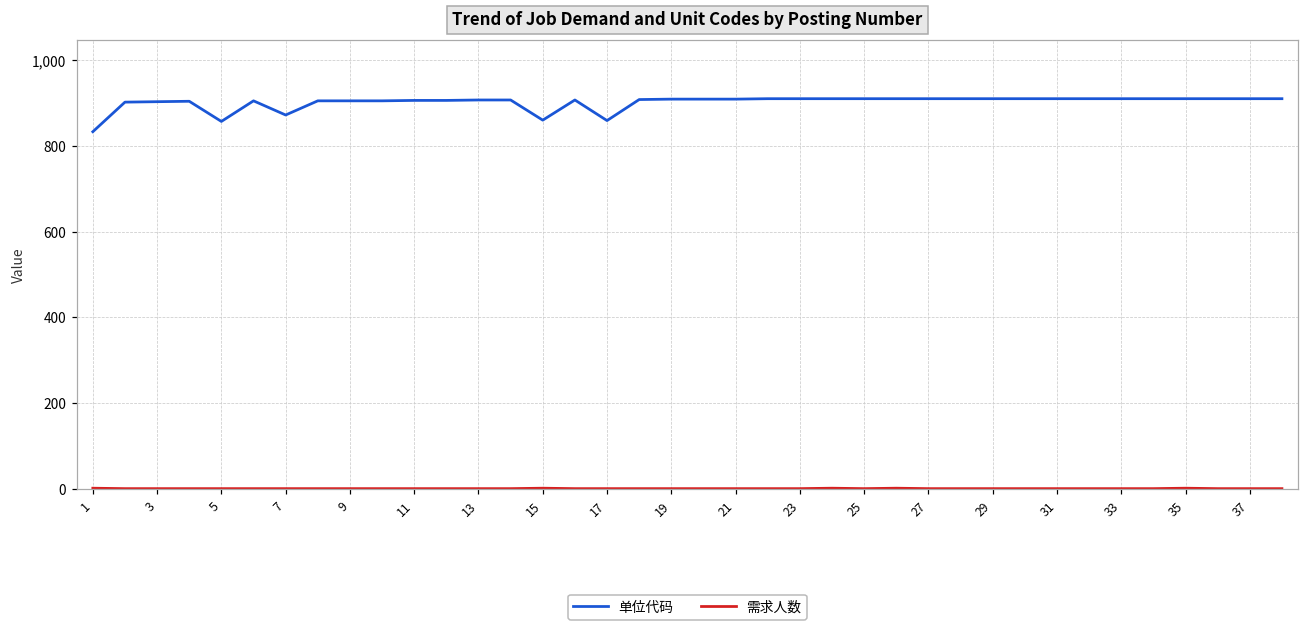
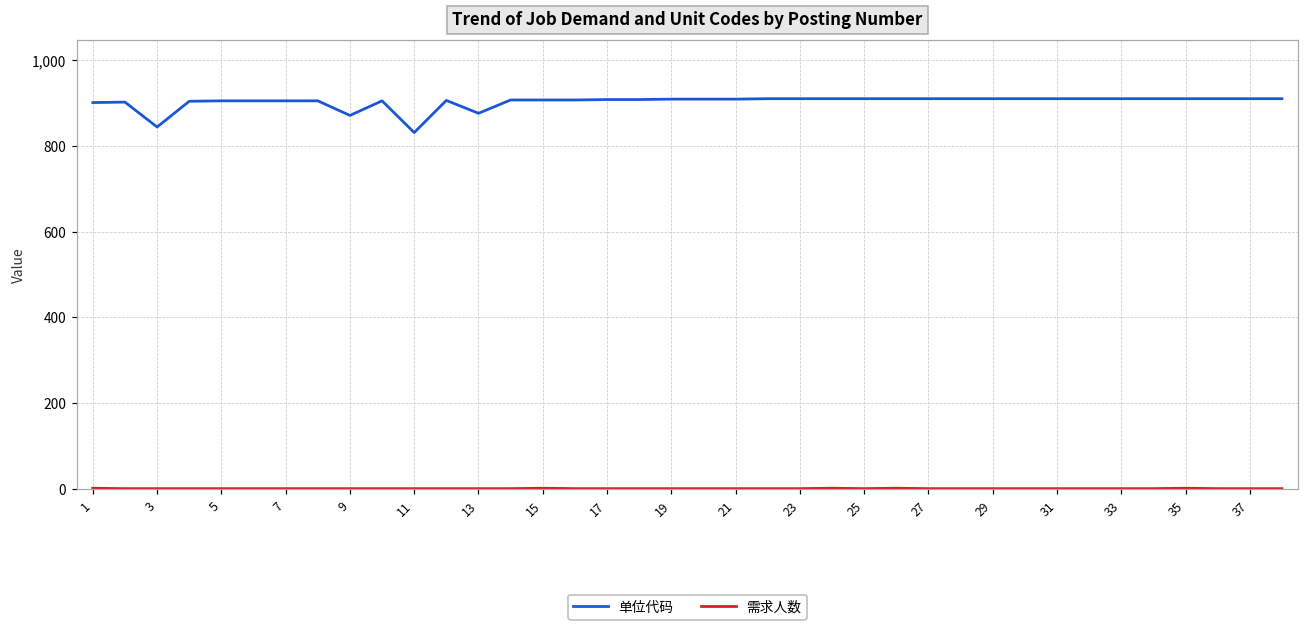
  {
    "单位代码": {
-     "1": 830,
-     "3": 900,
-     "5": 860,
-     "7": 870,
-     "9": 910,
-     "11": 910,
-     "13": 910,
-     "15": 860,
-     "17": 860,
+     "1": 900,
+     "3": 840,
+     "5": 910,
+     "7": 910,
+     "9": 870,
+     "11": 830,
+     "13": 880,
+     "15": 910,
+     "17": 910,
      "19": 910,
      "21": 910,
      "23": 910,
      "25": 910,
      "27": 910,
      "29": 910,
      "31": 910,
      "33": 910,
      "35": 910,
      "37": 910
    },
    "需求人数": {
      "1": 0,
      "3": 0,
      "5": 0,
      "7": 0,
      "9": 0,
      "11": 0,
      "13": 0,
      "15": 0,
      "17": 0,
      "19": 0,
      "21": 0,
      "23": 0,
      "25": 0,
      "27": 0,
      "29": 0,
      "31": 0,
      "33": 0,
      "35": 0,
      "37": 0
    }
  }
